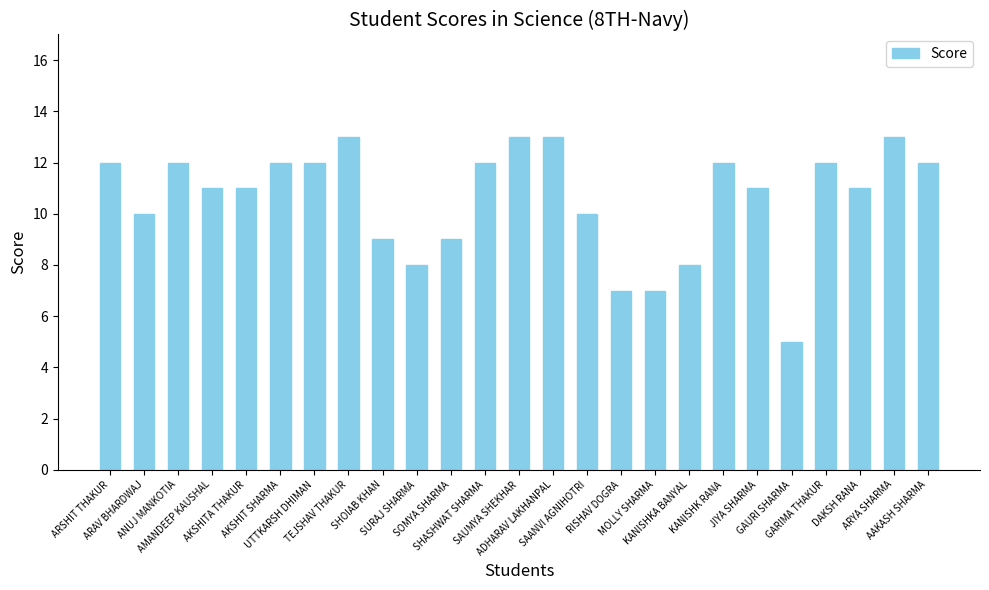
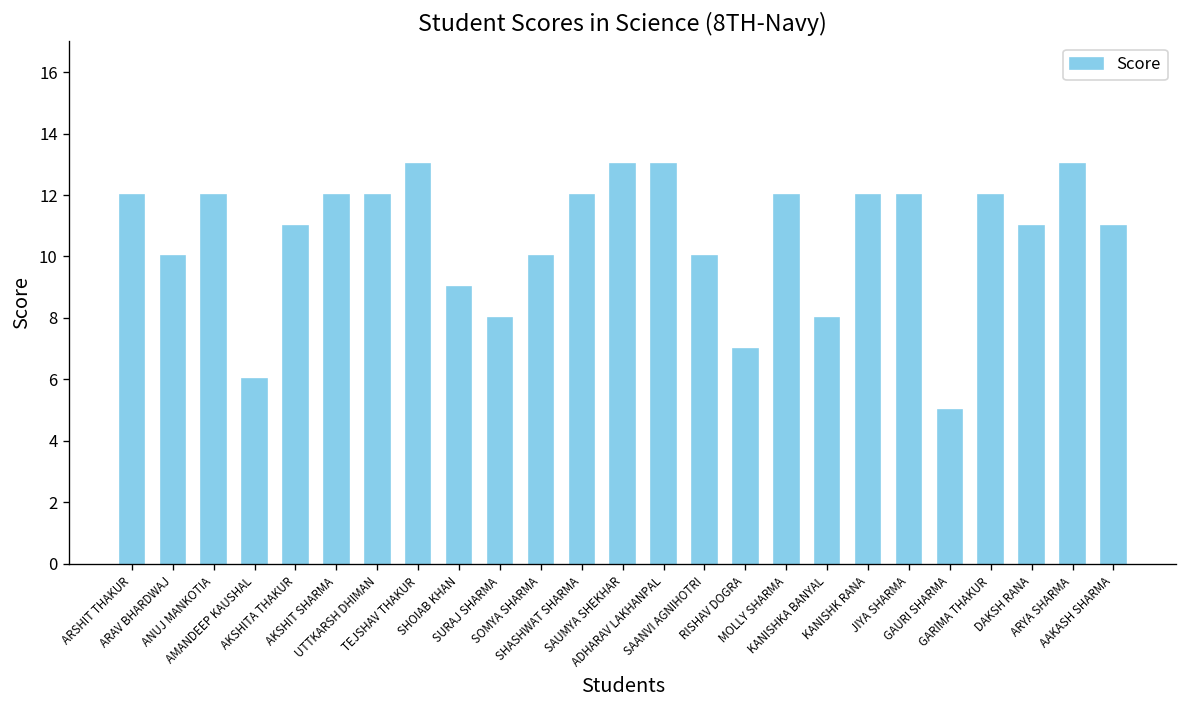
  {
    "ARSHIT THAKUR": 12,
    "ARAV BHARDWAJ": 10,
    "ANUJ MANKOTIA": 12,
-   "AMANDEEP KAUSHAL": 11,
+   "AMANDEEP KAUSHAL": 6,
    "AKSHITA THAKUR": 11,
    "AKSHIT SHARMA": 12,
    "UTTKARSH DHIMAN": 12,
    "TEJSHAV THAKUR": 13,
    "SHOIAB KHAN": 9,
    "SURAJ SHARMA": 8,
-   "SOMYA SHARMA": 9,
+   "SOMYA SHARMA": 10,
    "SHASHWAT SHARMA": 12,
    "SAUMYA SHEKHAR": 13,
    "ADHARAV LAKHANPAL": 13,
    "SAANVI AGNIHOTRI": 10,
    "RISHAV DOGRA": 7,
-   "MOLLY SHARMA": 7,
+   "MOLLY SHARMA": 12,
    "KANISHKA BANYAL": 8,
    "KANISHK RANA": 12,
-   "JIYA SHARMA": 11,
+   "JIYA SHARMA": 12,
    "GAURI SHARMA": 5,
    "GARIMA THAKUR": 12,
    "DAKSH RANA": 11,
    "ARYA SHARMA": 13,
-   "AAKASH SHARMA": 12
+   "AAKASH SHARMA": 11
  }
